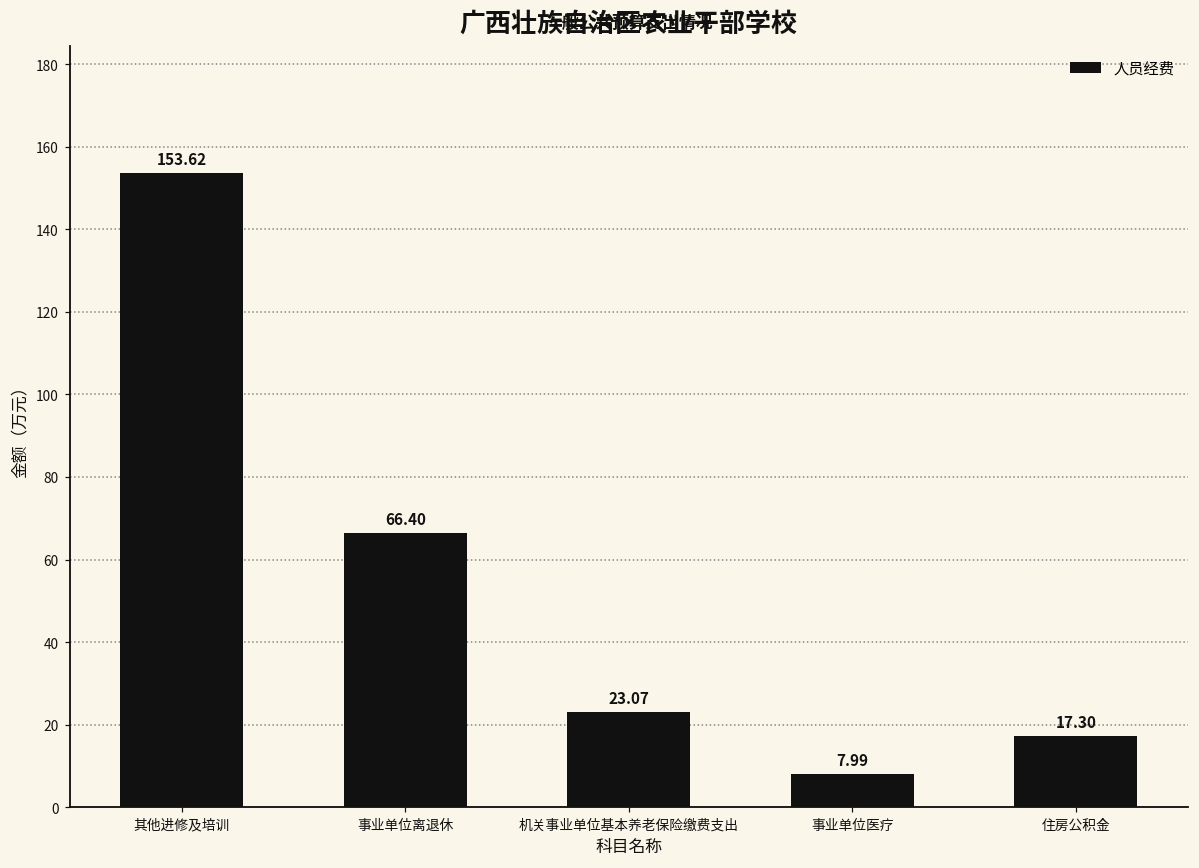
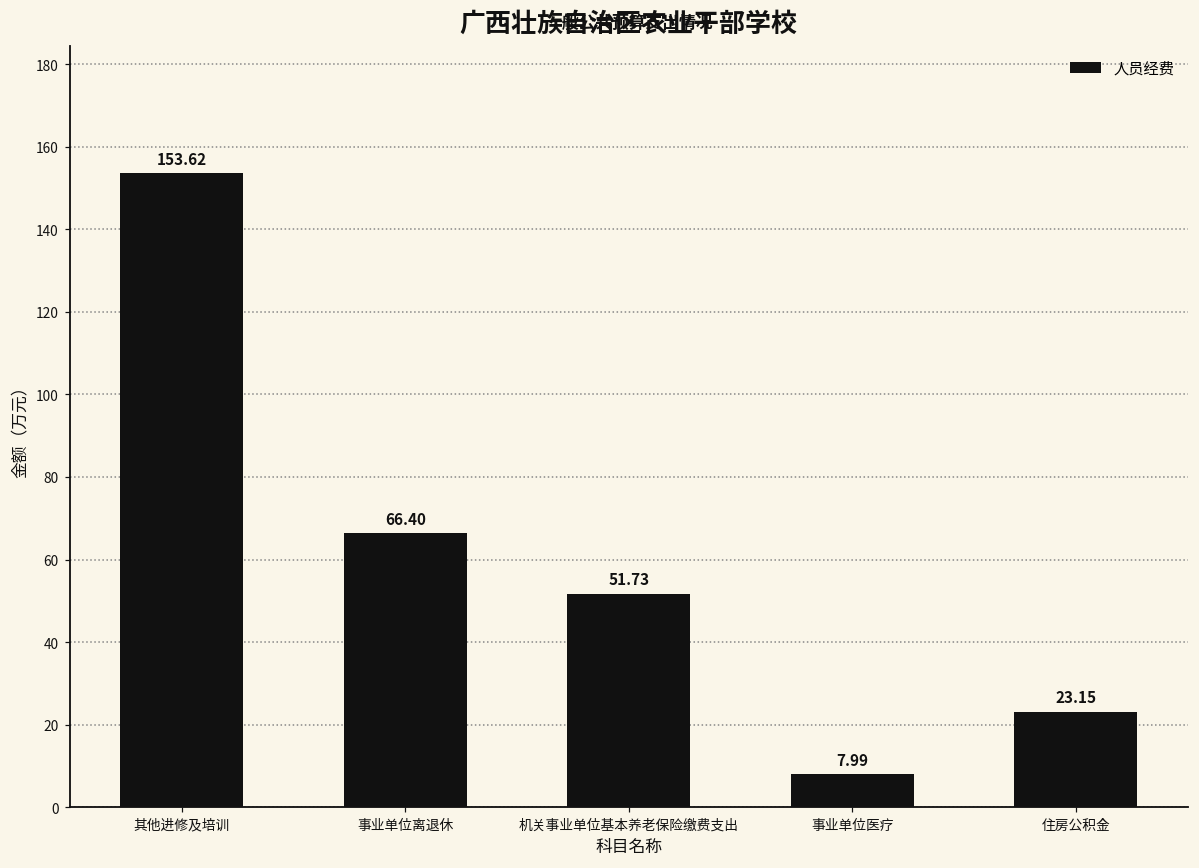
  {
    "其他进修及培训": 153.62,
    "事业单位离退休": 66.40,
-   "机关事业单位基本养老保险缴费支出": 23.07,
+   "机关事业单位基本养老保险缴费支出": 51.73,
    "事业单位医疗": 7.99,
-   "住房公积金": 17.30
+   "住房公积金": 23.15
  }
